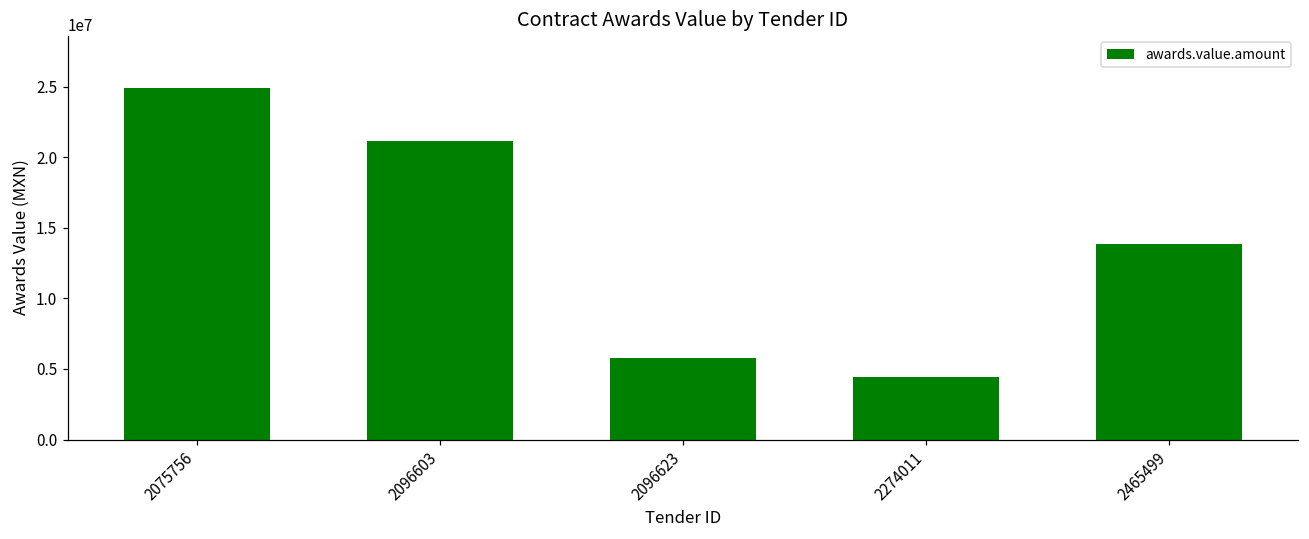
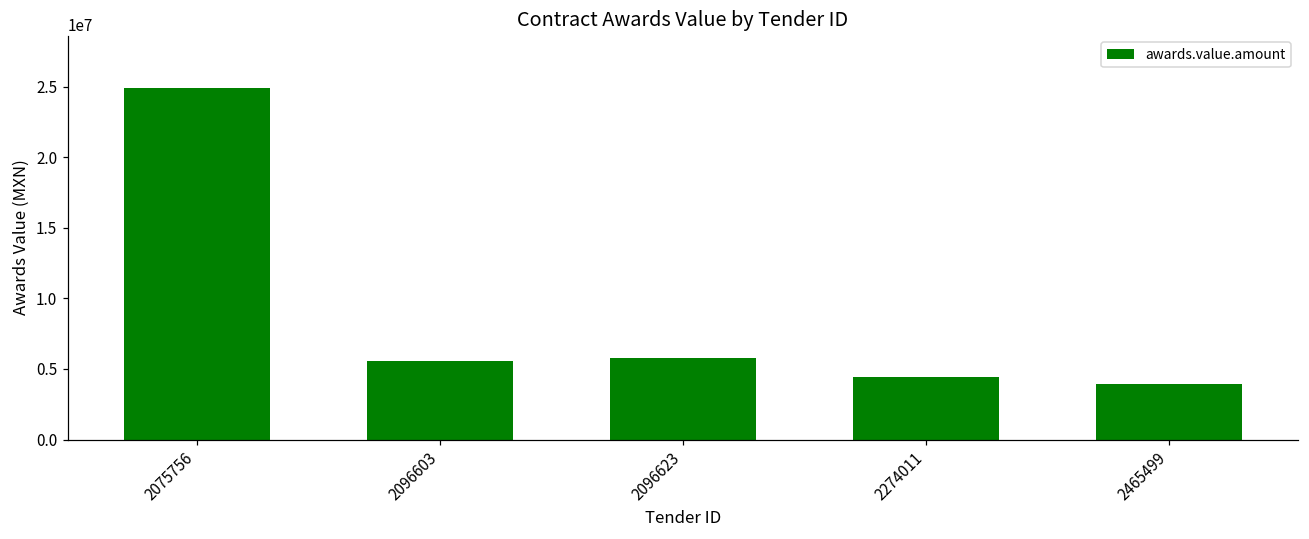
  {
    "2075756": 24900000,
-   "2096603": 21200000,
+   "2096603": 5600000,
    "2096623": 5800000,
    "2274011": 4400000,
-   "2465499": 13900000
+   "2465499": 3900000
  }
